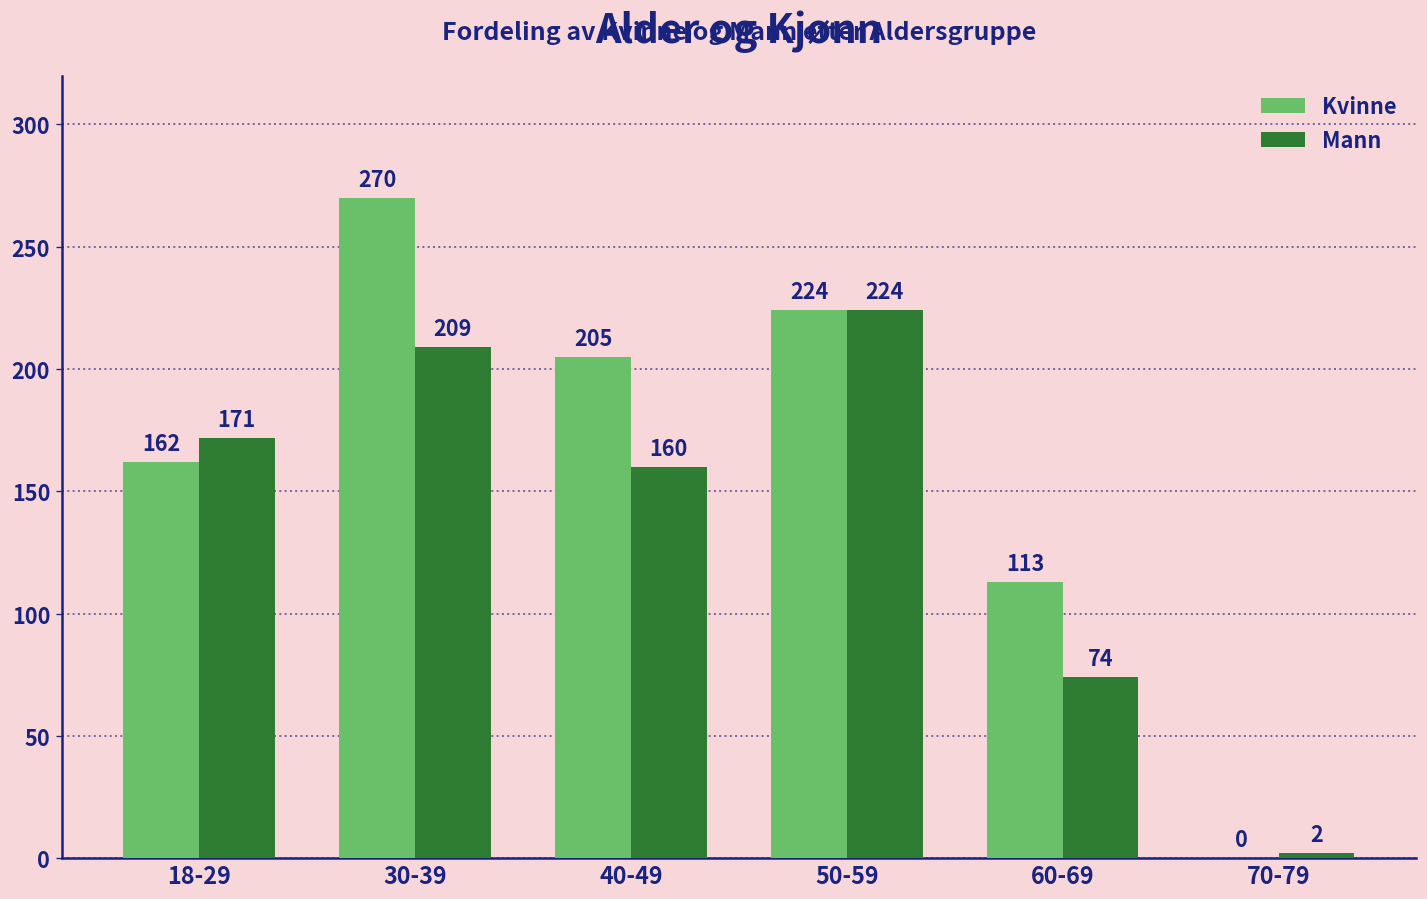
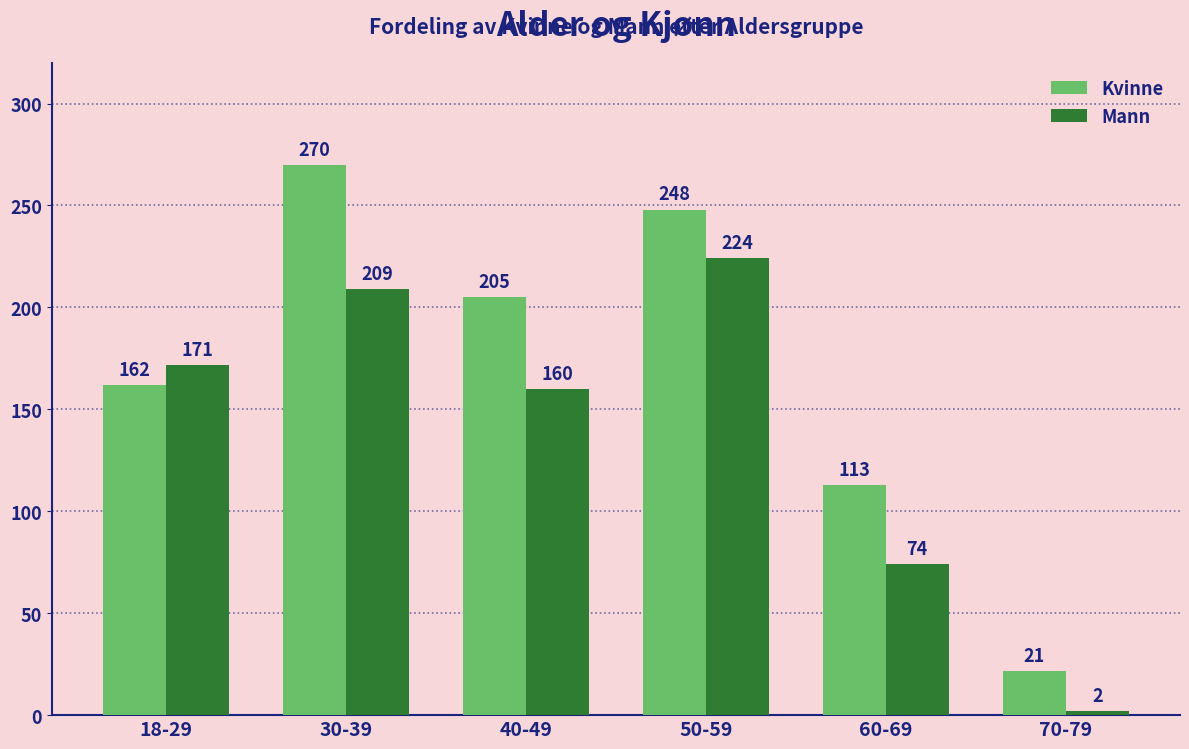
  {
    "Kvinne": {
      "18-29": 162,
      "30-39": 270,
      "40-49": 205,
-     "50-59": 224,
+     "50-59": 248,
      "60-69": 113,
-     "70-79": 0
+     "70-79": 21
    },
    "Mann": {
      "30-39": 209,
      "40-49": 160,
      "50-59": 224,
      "60-69": 74,
      "70-79": 2
    }
  }
